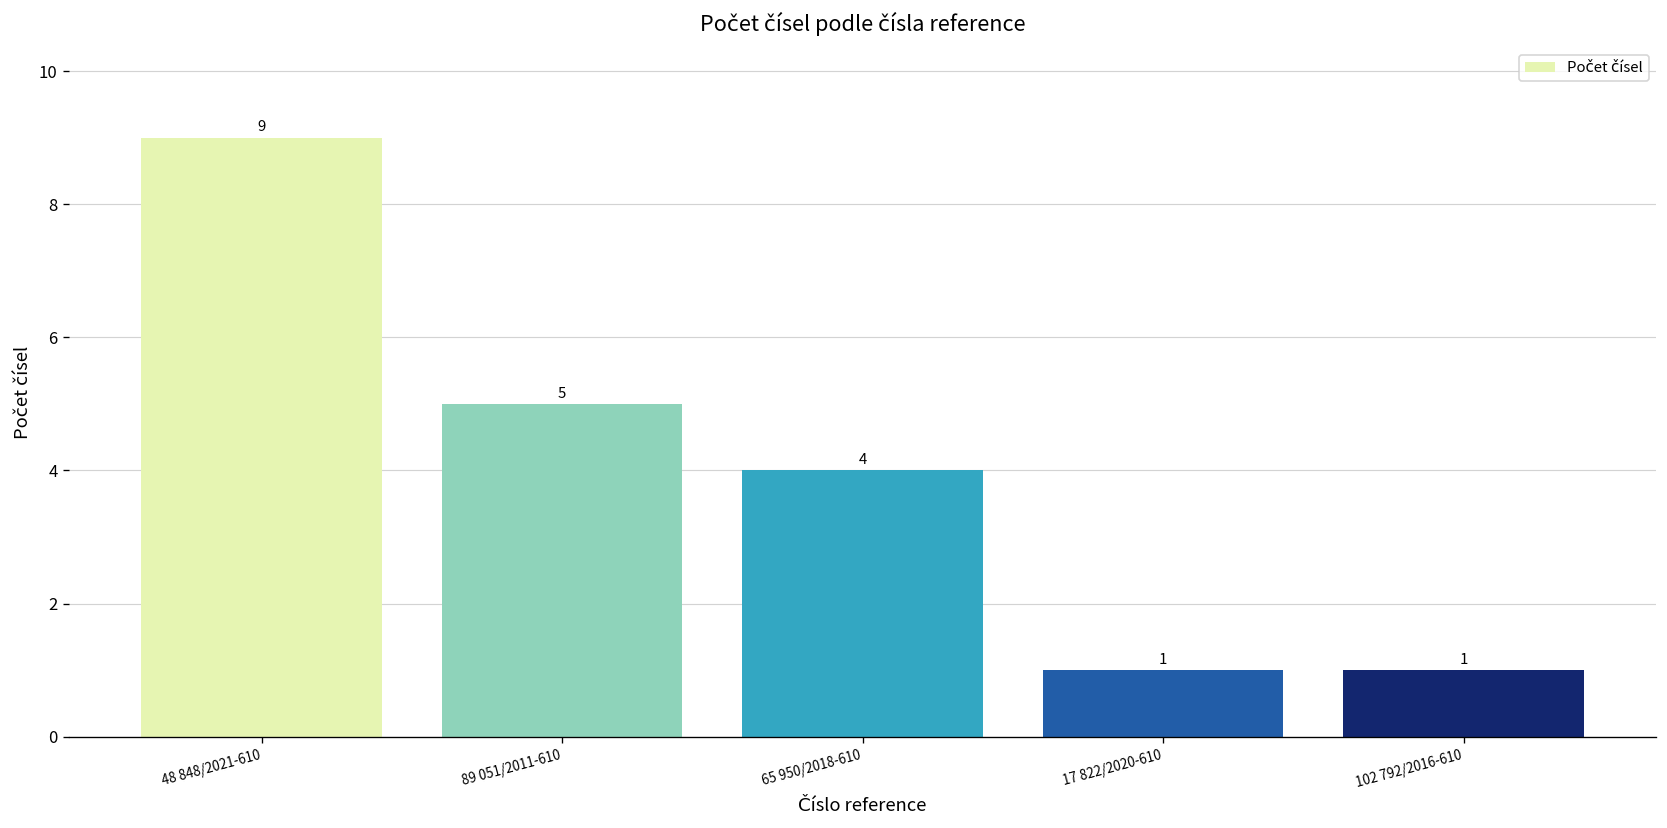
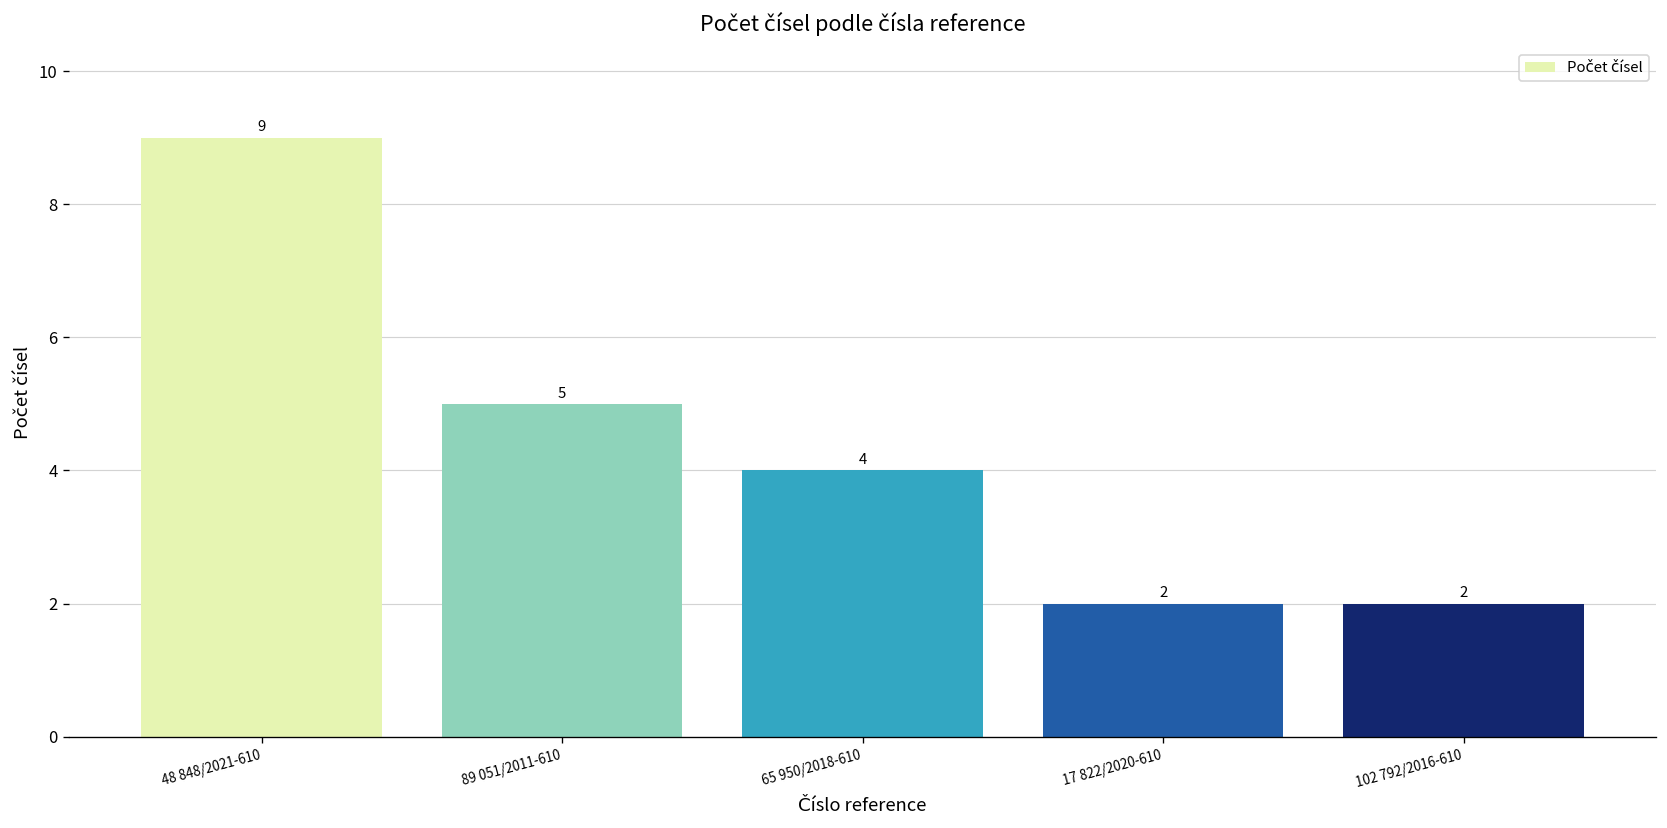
  {
    "48 848/2021-610": 9,
    "89 051/2011-610": 5,
    "65 950/2018-610": 4,
-   "17 822/2020-610": 1,
-   "102 792/2016-610": 1
+   "17 822/2020-610": 2,
+   "102 792/2016-610": 2
  }
